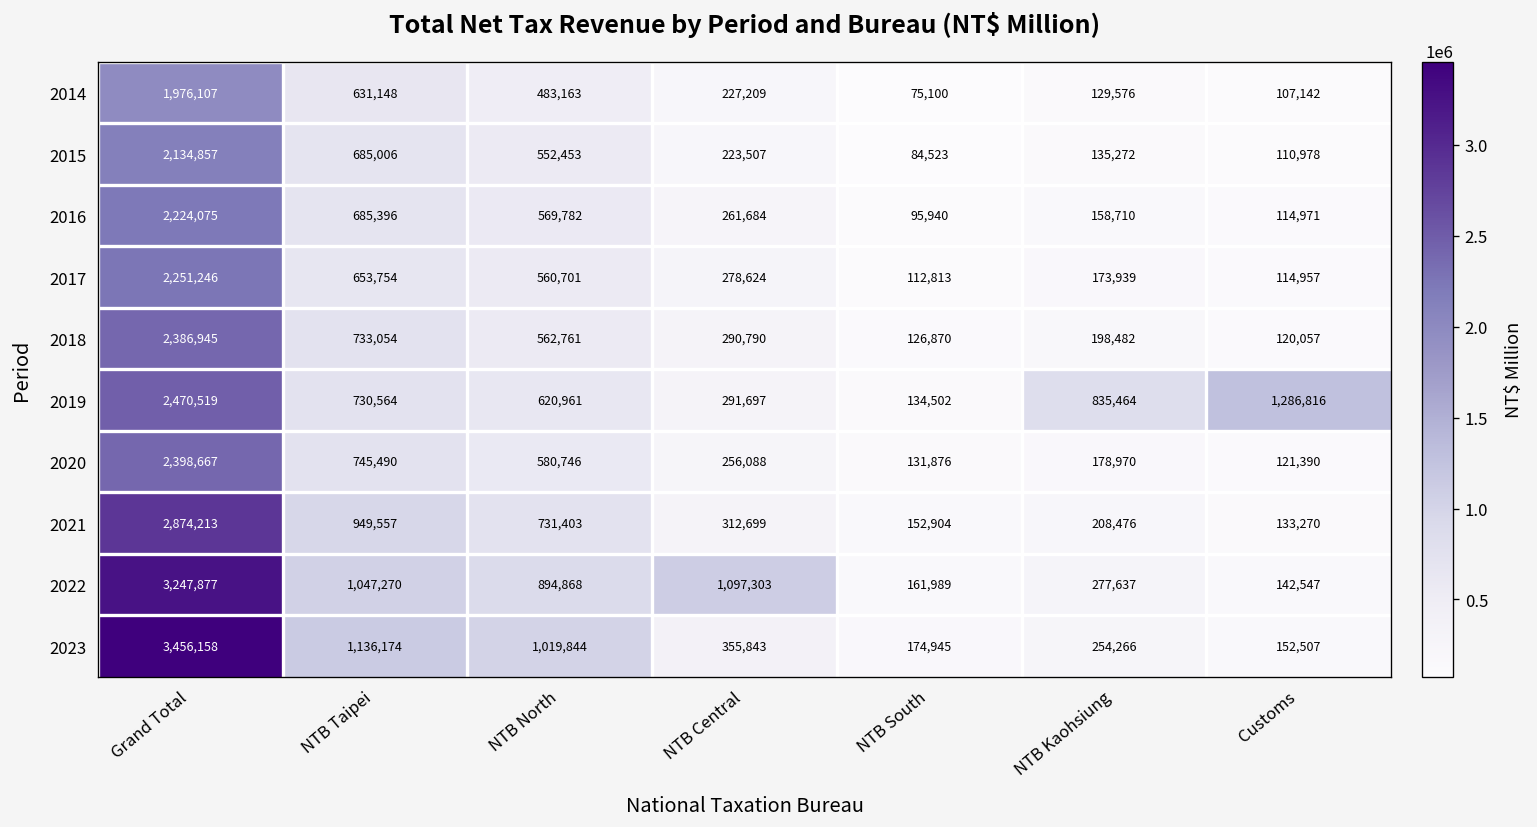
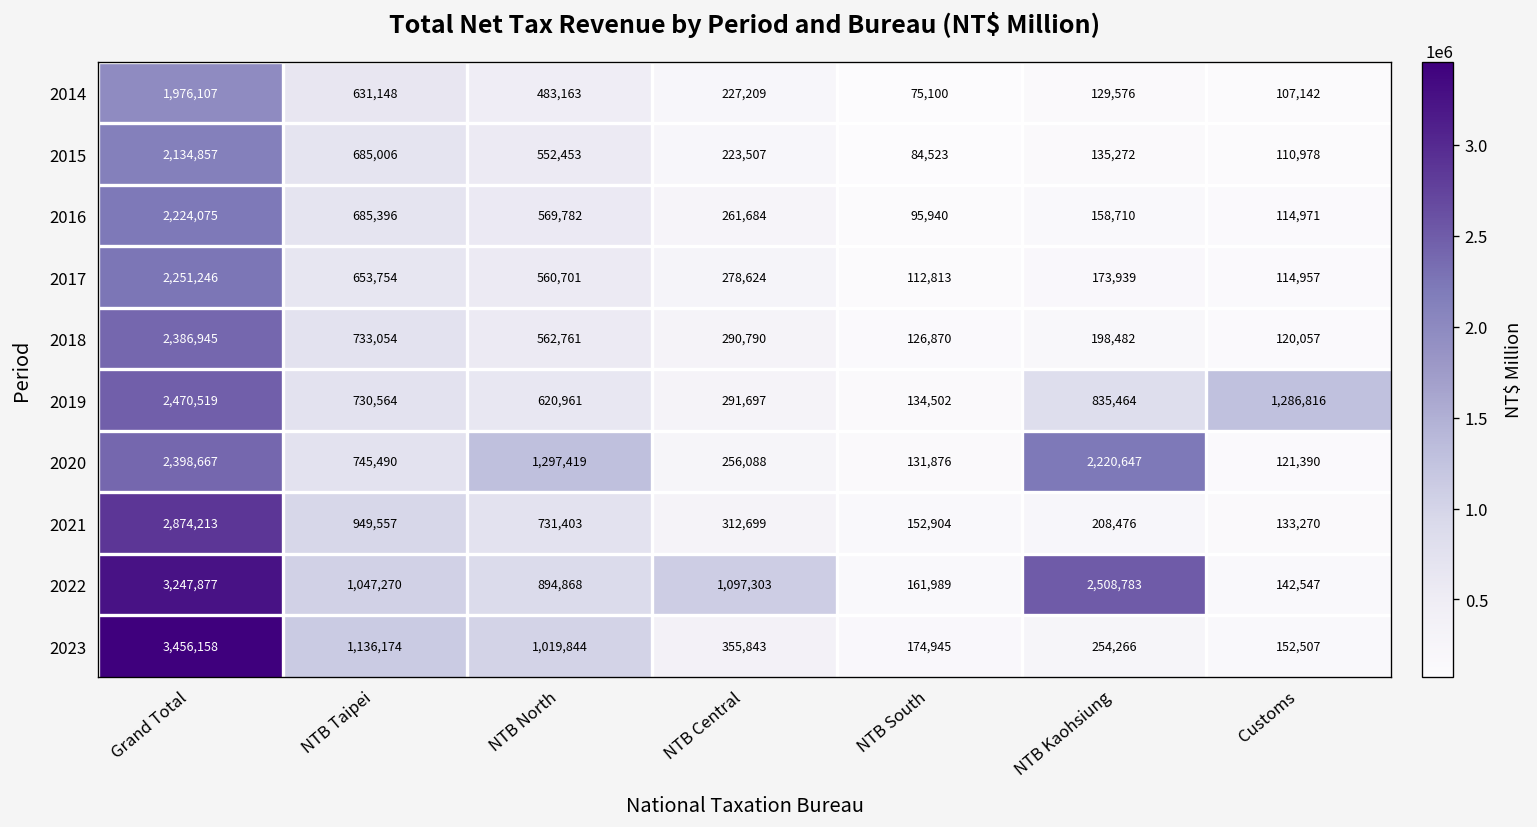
  {
    "2014": {
      "Grand Total": "1,976,107",
      "NTB Taipei": "631,148",
      "NTB North": "483,163",
      "NTB Central": "227,209",
      "NTB South": "75,100",
      "NTB Kaohsiung": "129,576",
      "Customs": "107,142"
    },
    "2015": {
      "Grand Total": "2,134,857",
      "NTB Taipei": "685,006",
      "NTB North": "552,453",
      "NTB Central": "223,507",
      "NTB South": "84,523",
      "NTB Kaohsiung": "135,272",
      "Customs": "110,978"
    },
    "2016": {
      "Grand Total": "2,224,075",
      "NTB Taipei": "685,396",
      "NTB North": "569,782",
      "NTB Central": "261,684",
      "NTB South": "95,940",
      "NTB Kaohsiung": "158,710",
      "Customs": "114,971"
    },
    "2017": {
      "Grand Total": "2,251,246",
      "NTB Taipei": "653,754",
      "NTB North": "560,701",
      "NTB Central": "278,624",
      "NTB South": "112,813",
      "NTB Kaohsiung": "173,939",
      "Customs": "114,957"
    },
    "2018": {
      "Grand Total": "2,386,945",
      "NTB Taipei": "733,054",
      "NTB North": "562,761",
      "NTB Central": "290,790",
      "NTB South": "126,870",
      "NTB Kaohsiung": "198,482",
      "Customs": "120,057"
    },
    "2019": {
      "Grand Total": "2,470,519",
      "NTB Taipei": "730,564",
      "NTB North": "620,961",
      "NTB Central": "291,697",
      "NTB South": "134,502",
      "NTB Kaohsiung": "835,464",
      "Customs": "1,286,816"
    },
    "2020": {
      "Grand Total": "2,398,667",
      "NTB Taipei": "745,490",
-     "NTB North": "580,746",
+     "NTB North": "1,297,419",
      "NTB Central": "256,088",
      "NTB South": "131,876",
-     "NTB Kaohsiung": "178,970",
+     "NTB Kaohsiung": "2,220,647",
      "Customs": "121,390"
    },
    "2021": {
      "Grand Total": "2,874,213",
      "NTB Taipei": "949,557",
      "NTB North": "731,403",
      "NTB Central": "312,699",
      "NTB South": "152,904",
      "NTB Kaohsiung": "208,476",
      "Customs": "133,270"
    },
    "2022": {
      "Grand Total": "3,247,877",
      "NTB Taipei": "1,047,270",
      "NTB North": "894,868",
      "NTB Central": "1,097,303",
      "NTB South": "161,989",
-     "NTB Kaohsiung": "277,637",
+     "NTB Kaohsiung": "2,508,783",
      "Customs": "142,547"
    },
    "2023": {
      "Grand Total": "3,456,158",
      "NTB Taipei": "1,136,174",
      "NTB North": "1,019,844",
      "NTB Central": "355,843",
      "NTB South": "174,945",
      "NTB Kaohsiung": "254,266",
      "Customs": "152,507"
    }
  }
